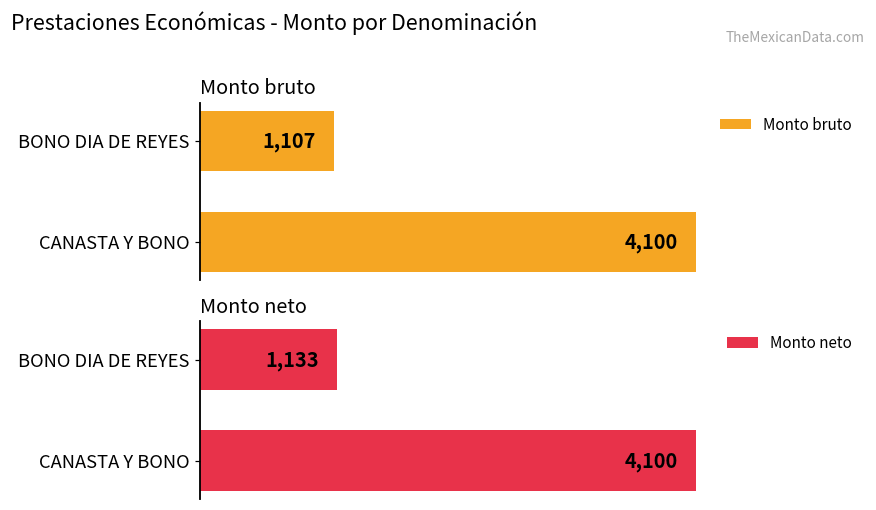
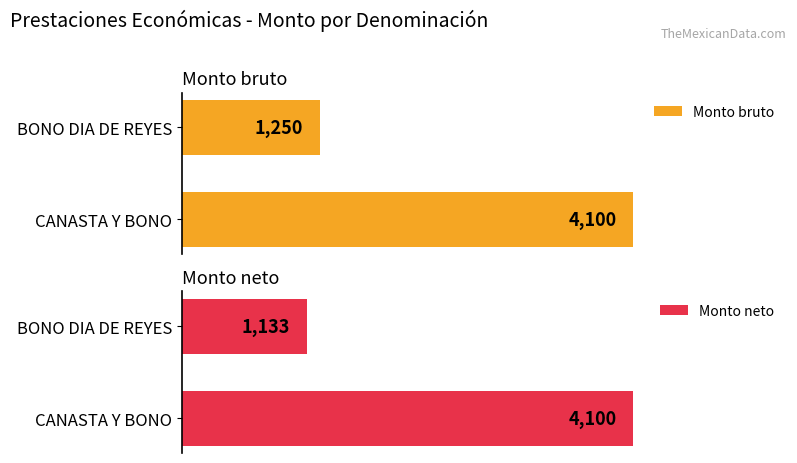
  {
    "Monto bruto": {
-     "BONO DIA DE REYES": "1,107",
+     "BONO DIA DE REYES": "1,250",
      "CANASTA Y BONO": "4,100"
    },
    "Monto neto": {
      "BONO DIA DE REYES": "1,133",
      "CANASTA Y BONO": "4,100"
    }
  }
